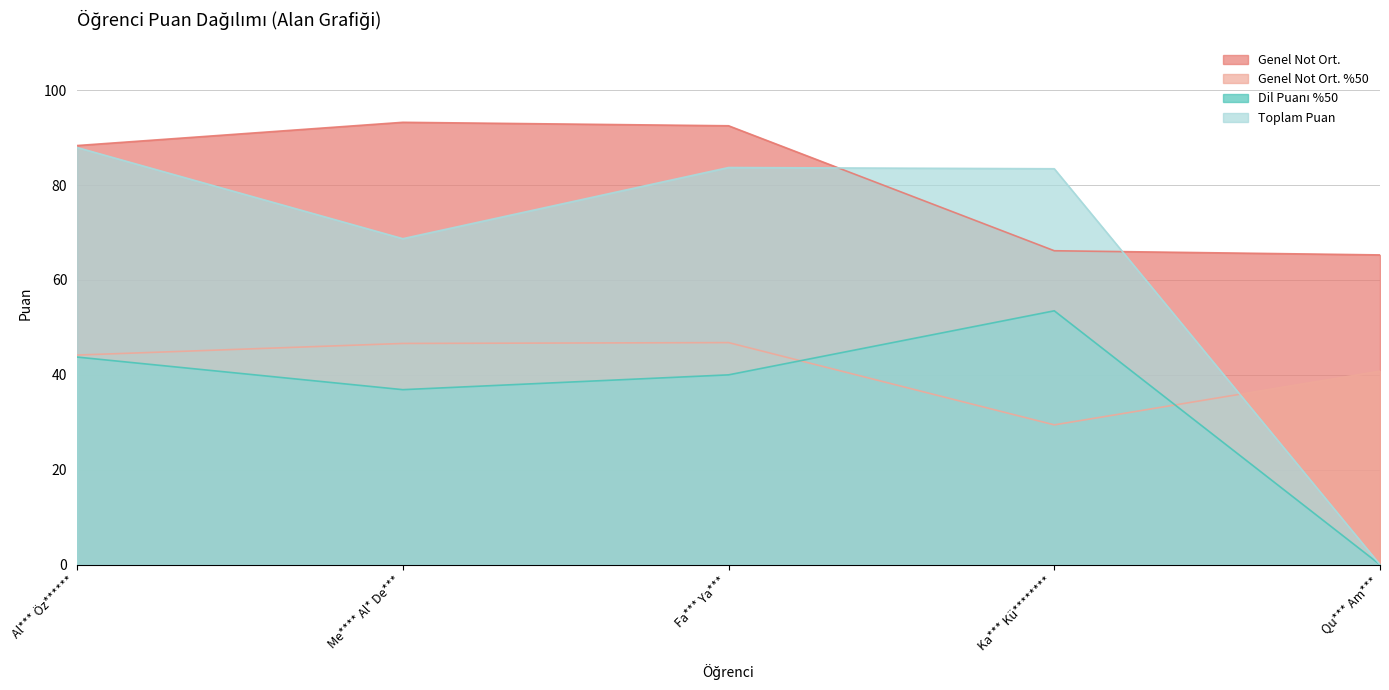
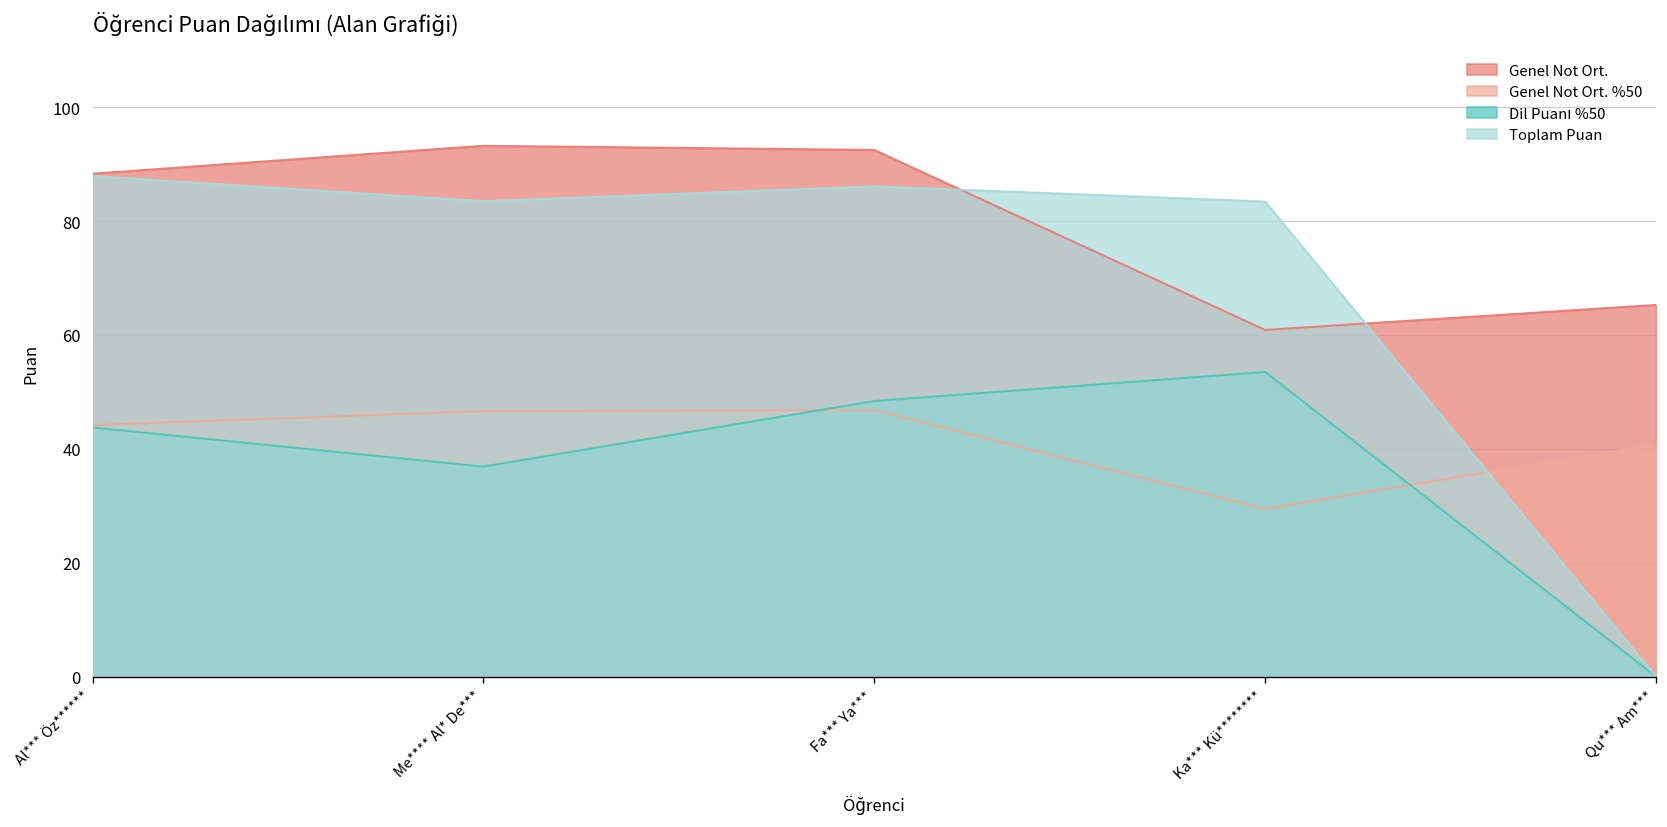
  {
    "Genel Not Ort.": {
      "Me**** Al* De***": 93,
      "Fa*** Ya***": 93,
-     "Ka*** Kü********": 66,
+     "Ka*** Kü********": 61,
      "Qu*** Am***": 65
    },
    "Genel Not Ort. %50": {
      "Me**** Al* De***": 47,
      "Fa*** Ya***": 47,
      "Ka*** Kü********": 29,
      "Qu*** Am***": 41
    },
    "Dil Puanı %50": {
      "Me**** Al* De***": 37,
-     "Fa*** Ya***": 40,
+     "Fa*** Ya***": 48,
      "Ka*** Kü********": 54
    },
    "Toplam Puan": {
-     "Me**** Al* De***": 69,
-     "Fa*** Ya***": 84,
+     "Me**** Al* De***": 84,
+     "Fa*** Ya***": 86,
      "Ka*** Kü********": 83
    }
  }
